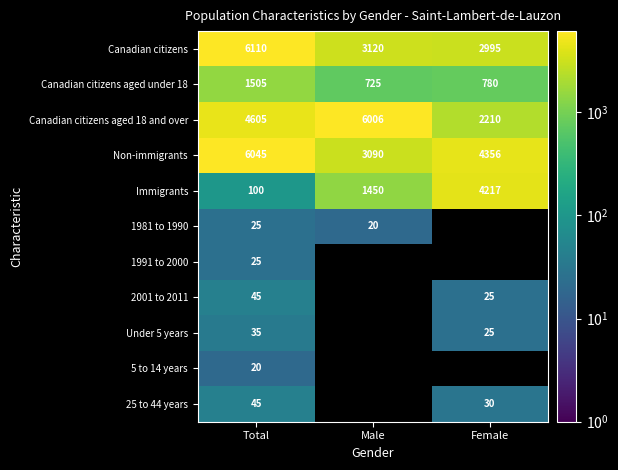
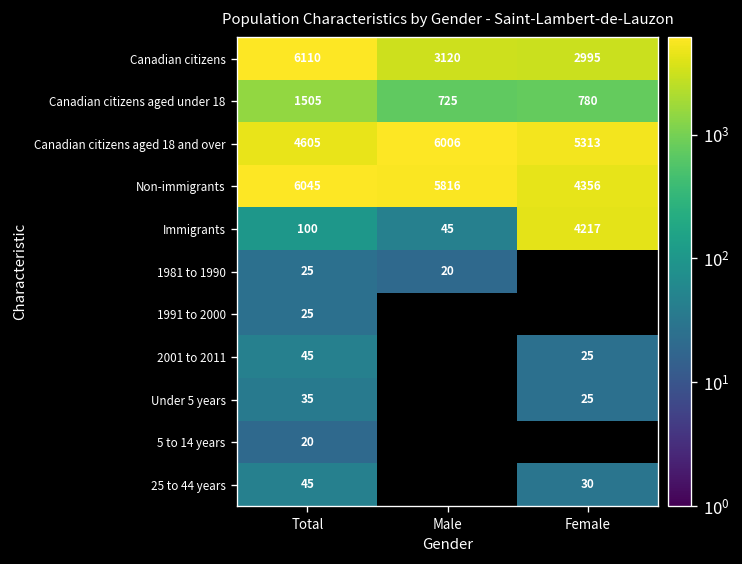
  {
    "Canadian citizens": {
      "Total": 6110,
      "Male": 3120,
      "Female": 2995
    },
    "Canadian citizens aged under 18": {
      "Total": 1505,
      "Male": 725,
      "Female": 780
    },
    "Canadian citizens aged 18 and over": {
      "Total": 4605,
      "Male": 6006,
-     "Female": 2210
+     "Female": 5313
    },
    "Non-immigrants": {
      "Total": 6045,
-     "Male": 3090,
+     "Male": 5816,
      "Female": 4356
    },
    "Immigrants": {
      "Total": 100,
-     "Male": 1450,
+     "Male": 45,
      "Female": 4217
    },
    "1981 to 1990": {
      "Total": 25,
      "Male": 20
    },
    "1991 to 2000": {
      "Total": 25
    },
    "2001 to 2011": {
      "Total": 45,
      "Female": 25
    },
    "Under 5 years": {
      "Total": 35,
      "Female": 25
    },
    "5 to 14 years": {
      "Total": 20
    },
    "25 to 44 years": {
      "Total": 45,
      "Female": 30
    }
  }
